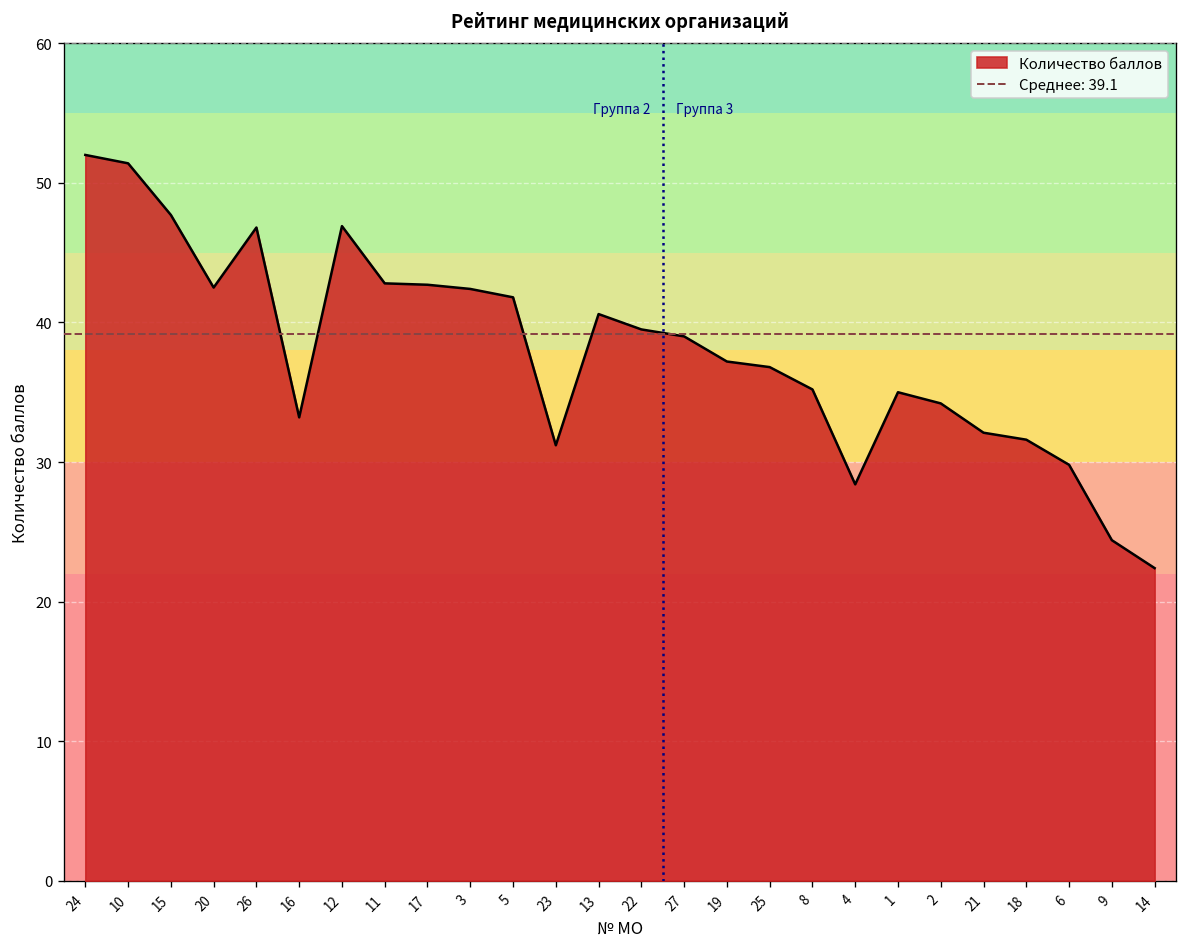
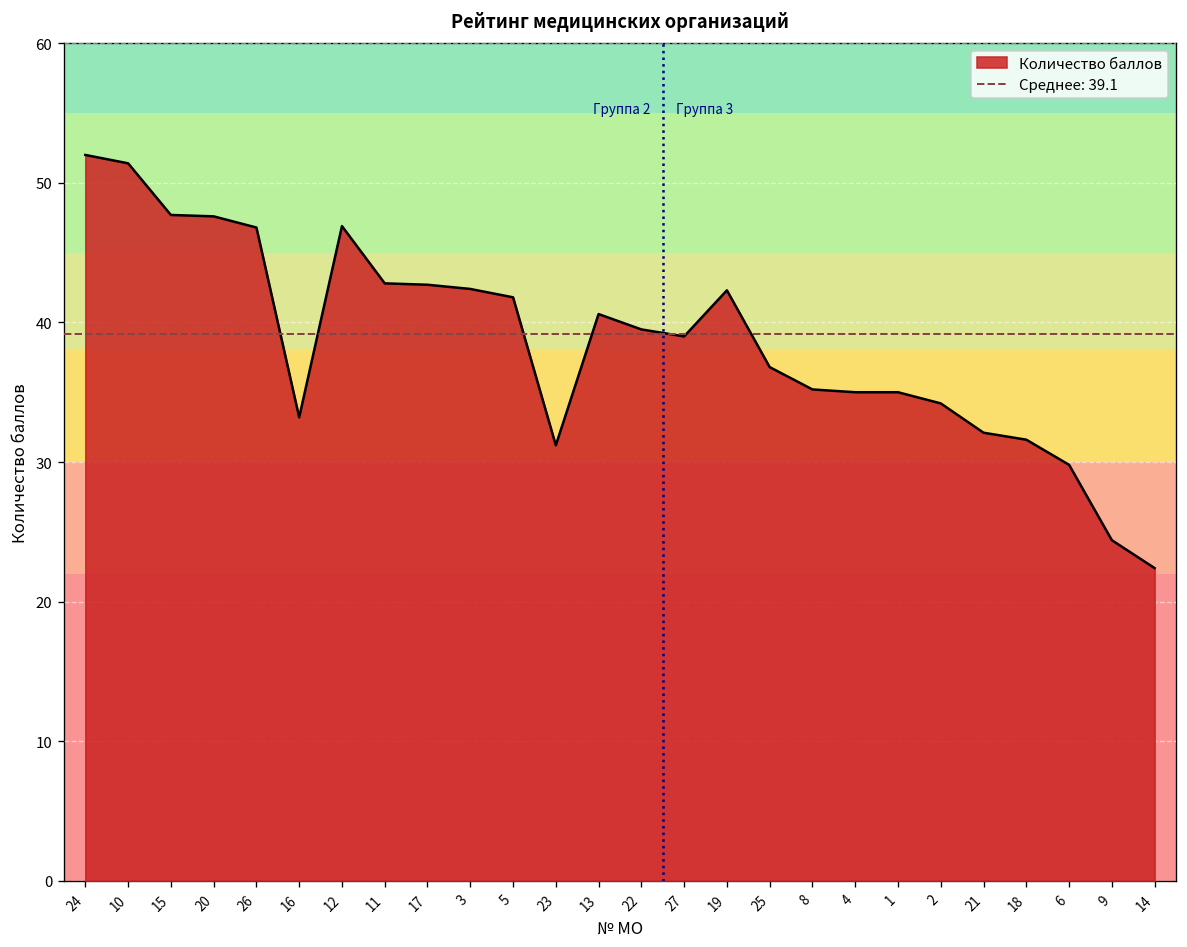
  {
    "24": 52.0,
    "10": 51.4,
    "15": 47.7,
-   "20": 42.5,
+   "20": 47.6,
    "26": 46.8,
    "16": 33.2,
    "12": 46.9,
    "11": 42.8,
    "17": 42.7,
    "3": 42.4,
    "5": 41.8,
    "23": 31.2,
    "13": 40.6,
    "22": 39.5,
    "27": 39.0,
-   "19": 37.2,
+   "19": 42.3,
    "25": 36.8,
    "8": 35.2,
-   "4": 28.4,
+   "4": 35.0,
    "1": 35.0,
    "2": 34.2,
    "21": 32.1,
    "18": 31.6,
    "6": 29.8,
    "9": 24.4,
    "14": 22.4
  }
